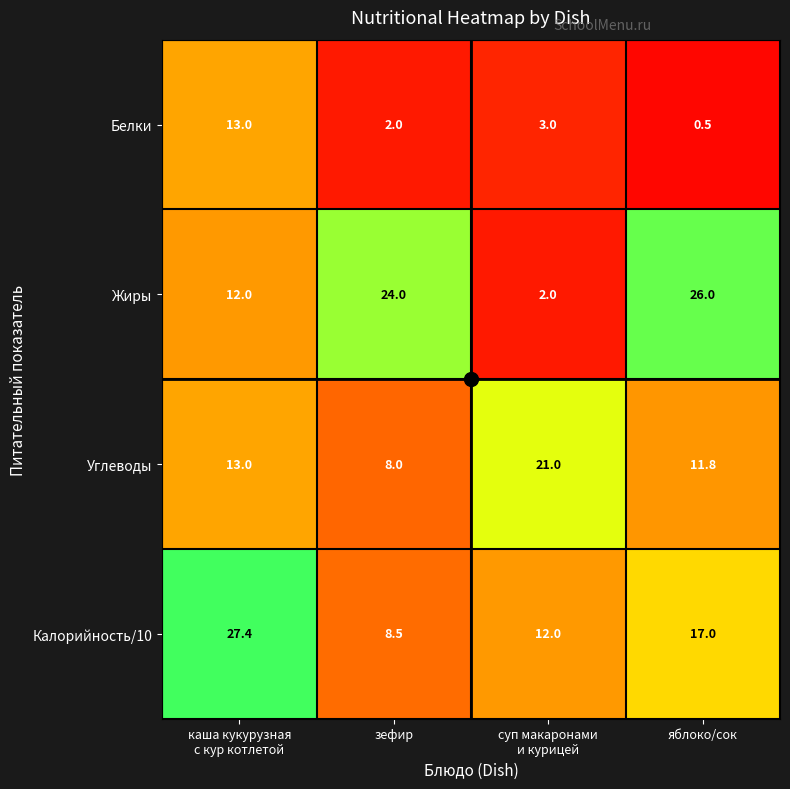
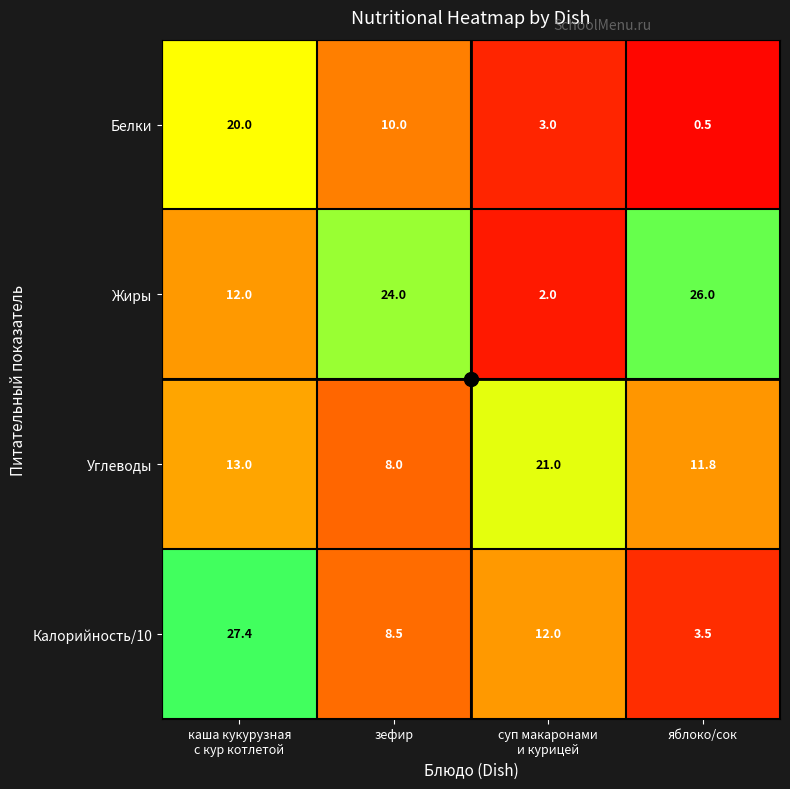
  {
    "Белки": {
-     "каша кукурузная с кур котлетой": 13.0,
-     "зефир": 2.0,
+     "каша кукурузная с кур котлетой": 20.0,
+     "зефир": 10.0,
      "суп макаронами и курицей": 3.0,
      "яблоко/сок": 0.5
    },
    "Жиры": {
      "каша кукурузная с кур котлетой": 12.0,
      "зефир": 24.0,
      "суп макаронами и курицей": 2.0,
      "яблоко/сок": 26.0
    },
    "Углеводы": {
      "каша кукурузная с кур котлетой": 13.0,
      "зефир": 8.0,
      "суп макаронами и курицей": 21.0,
      "яблоко/сок": 11.8
    },
    "Калорийность/10": {
      "каша кукурузная с кур котлетой": 27.4,
      "зефир": 8.5,
      "суп макаронами и курицей": 12.0,
-     "яблоко/сок": 17.0
+     "яблоко/сок": 3.5
    }
  }
